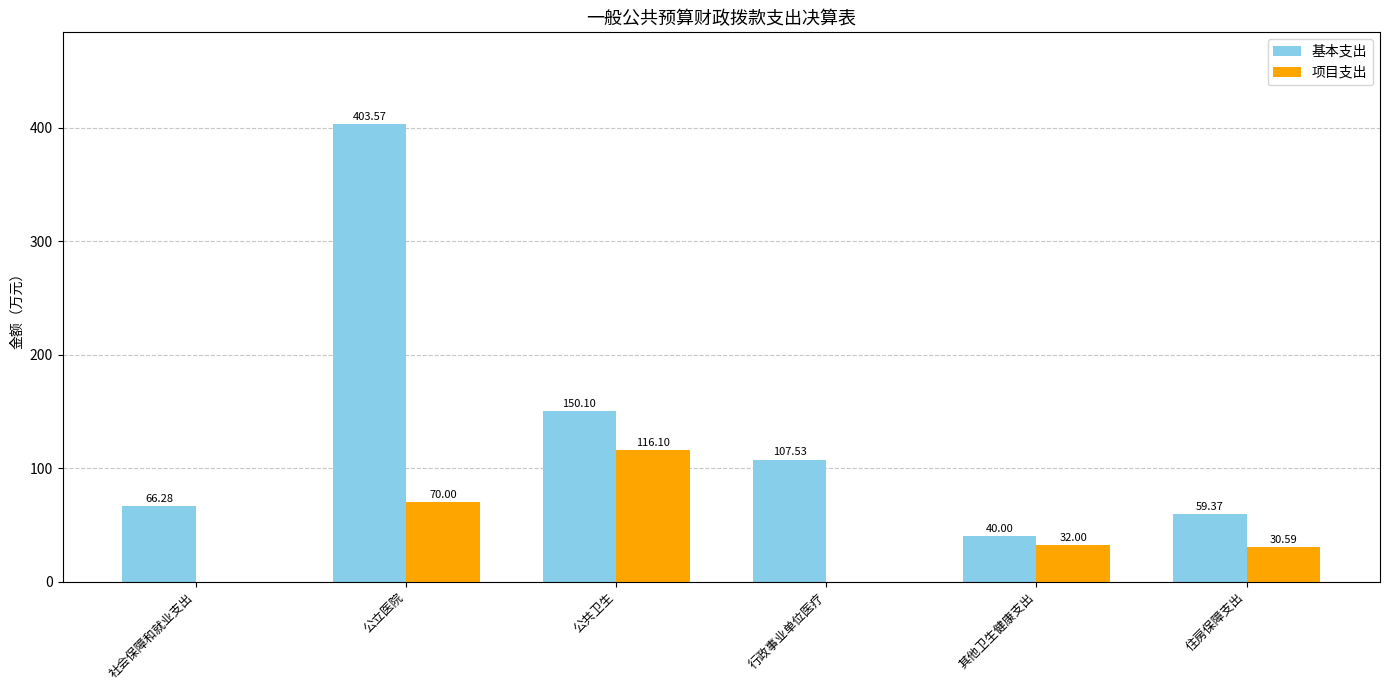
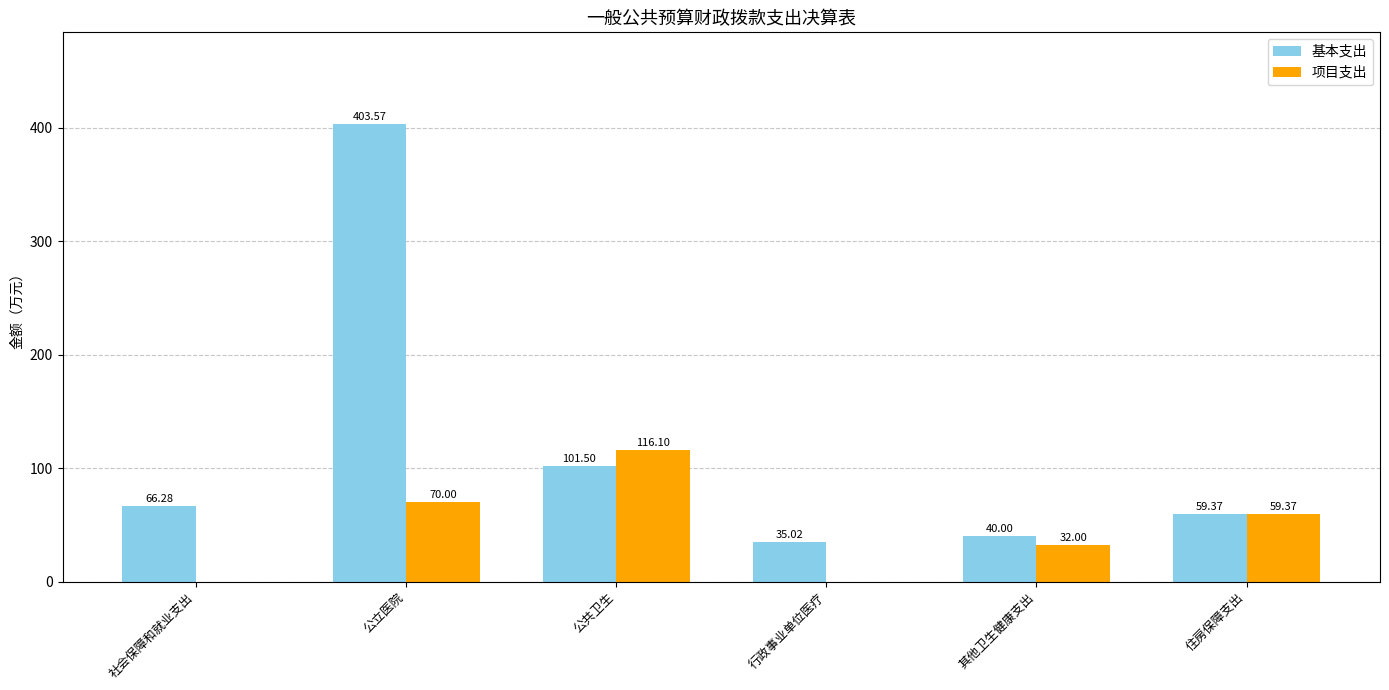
  {
    "基本支出": {
      "社会保障和就业支出": 66.28,
      "公立医院": 403.57,
-     "公共卫生": 150.10,
-     "行政事业单位医疗": 107.53,
+     "公共卫生": 101.50,
+     "行政事业单位医疗": 35.02,
      "其他卫生健康支出": 40.00,
      "住房保障支出": 59.37
    },
    "项目支出": {
      "公立医院": 70.00,
      "公共卫生": 116.10,
      "其他卫生健康支出": 32.00,
-     "住房保障支出": 30.59
+     "住房保障支出": 59.37
    }
  }
